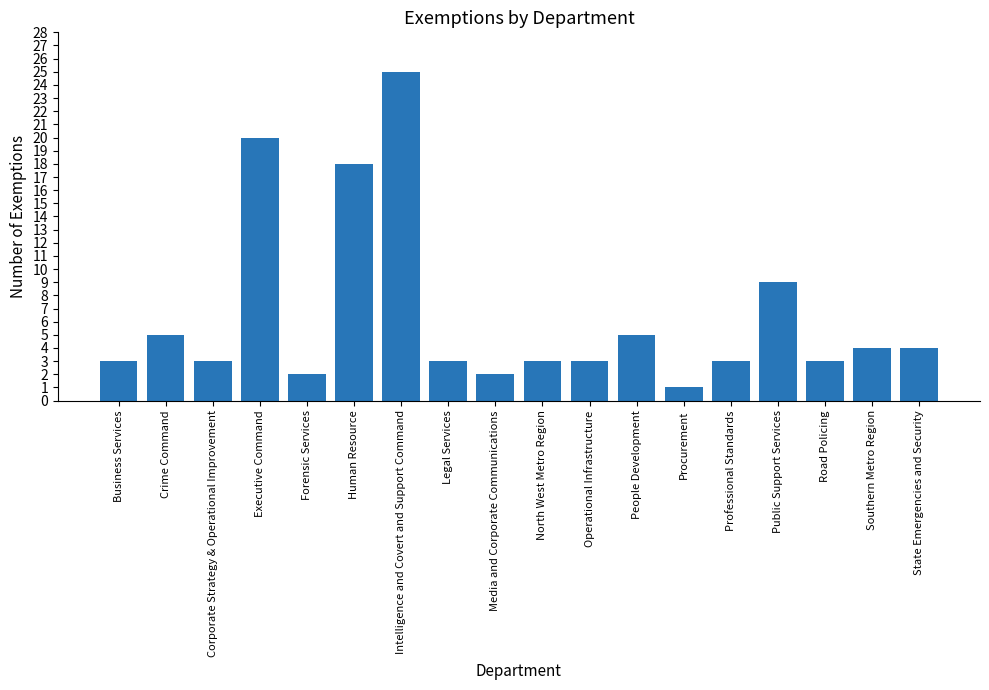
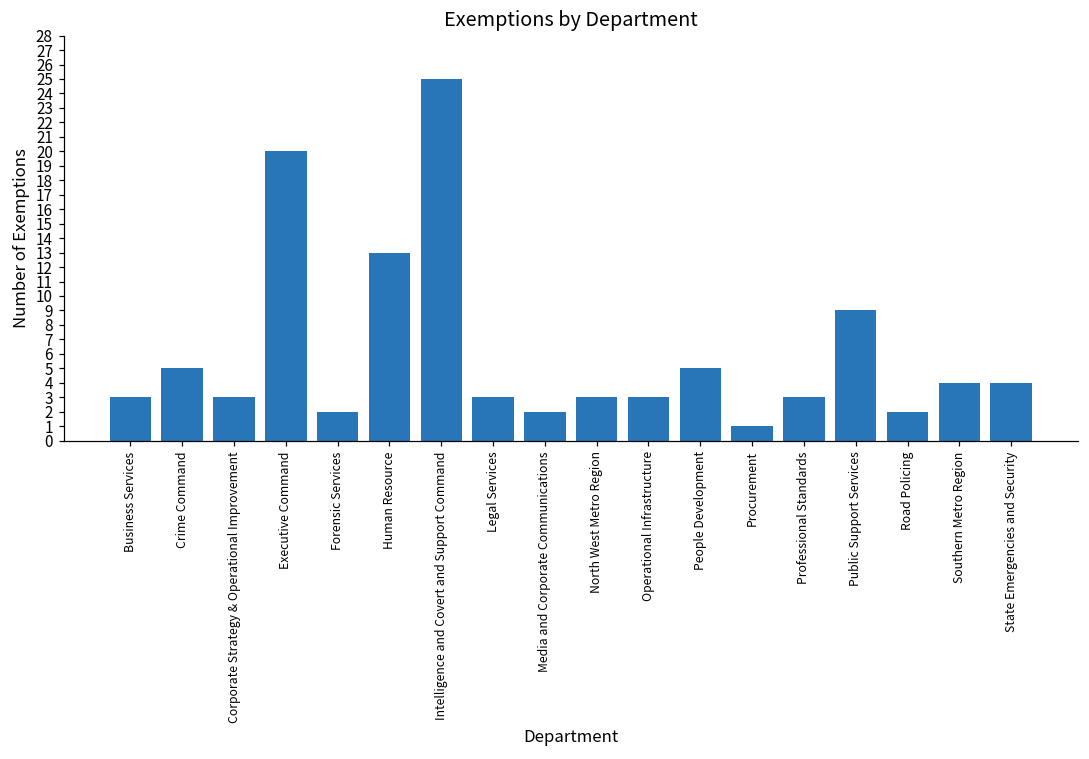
  {
    "Business Services": 3,
    "Crime Command": 5,
    "Corporate Strategy & Operational Improvement": 3,
    "Executive Command": 20,
    "Forensic Services": 2,
-   "Human Resource": 18,
+   "Human Resource": 13,
    "Intelligence and Covert and Support Command": 25,
    "Legal Services": 3,
    "Media and Corporate Communications": 2,
    "North West Metro Region": 3,
    "Operational Infrastructure": 3,
    "People Development": 5,
    "Procurement": 1,
    "Professional Standards": 3,
    "Public Support Services": 9,
-   "Road Policing": 3,
+   "Road Policing": 2,
    "Southern Metro Region": 4,
    "State Emergencies and Security": 4
  }
